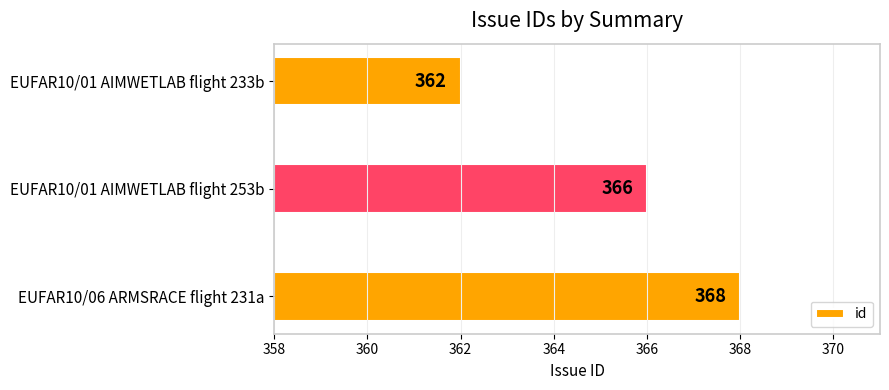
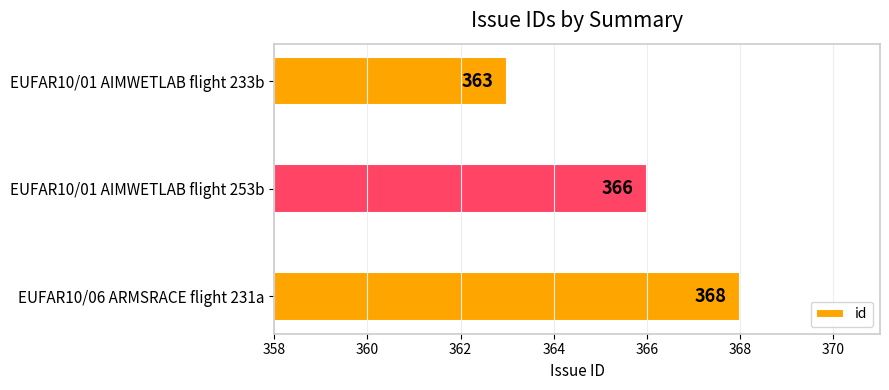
  {
-   "EUFAR10/01 AIMWETLAB flight 233b": 362,
+   "EUFAR10/01 AIMWETLAB flight 233b": 363,
    "EUFAR10/01 AIMWETLAB flight 253b": 366,
    "EUFAR10/06 ARMSRACE flight 231a": 368
  }
